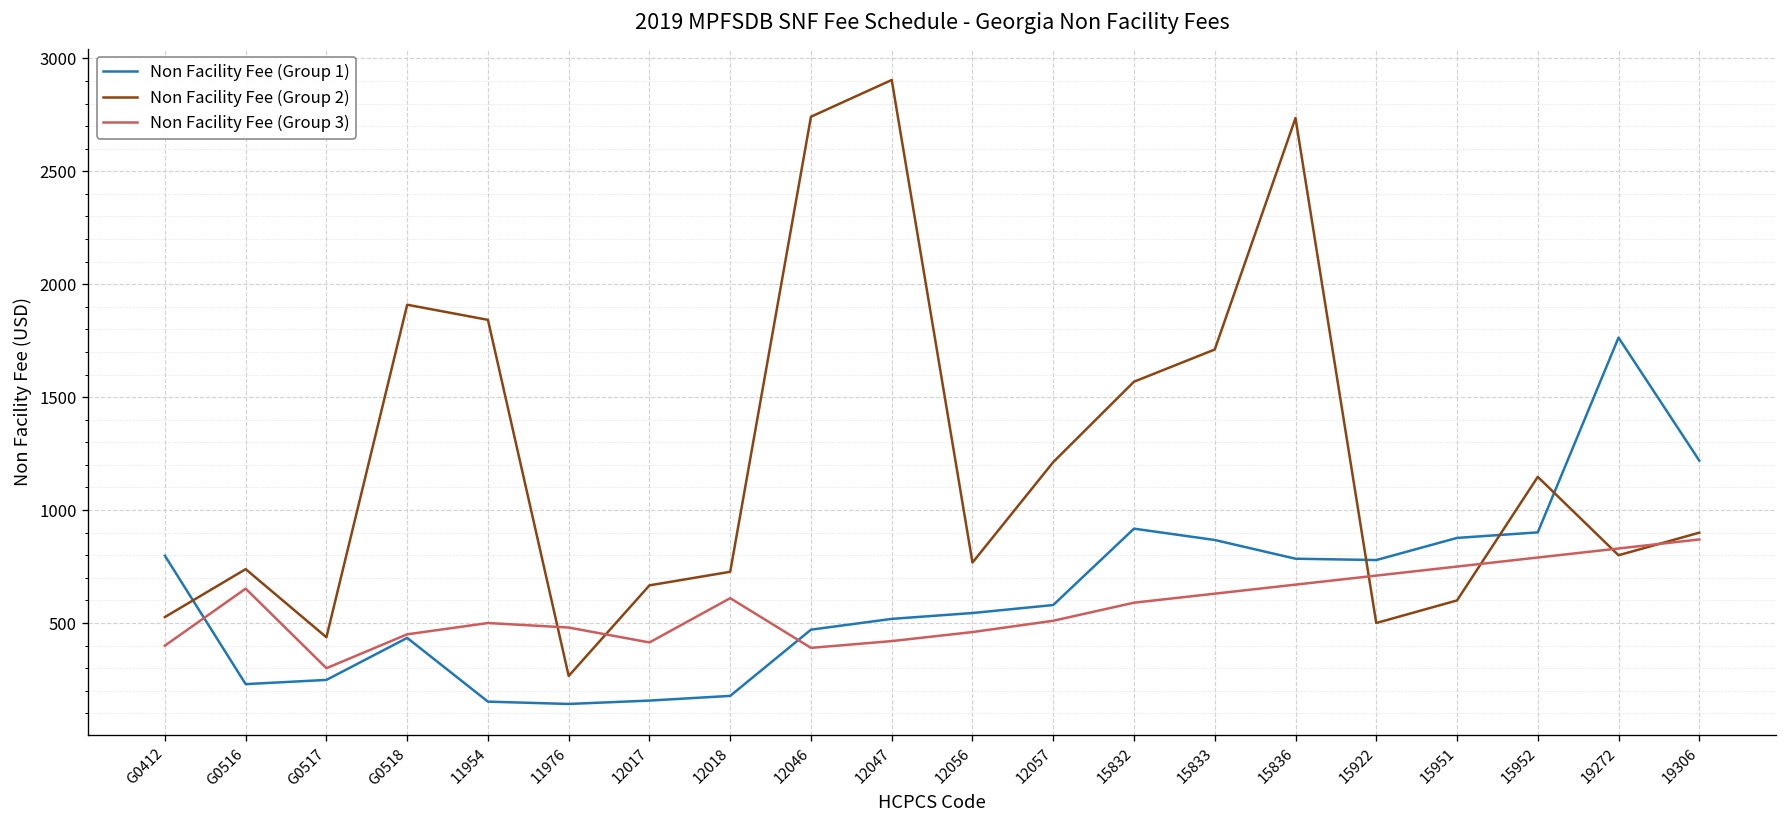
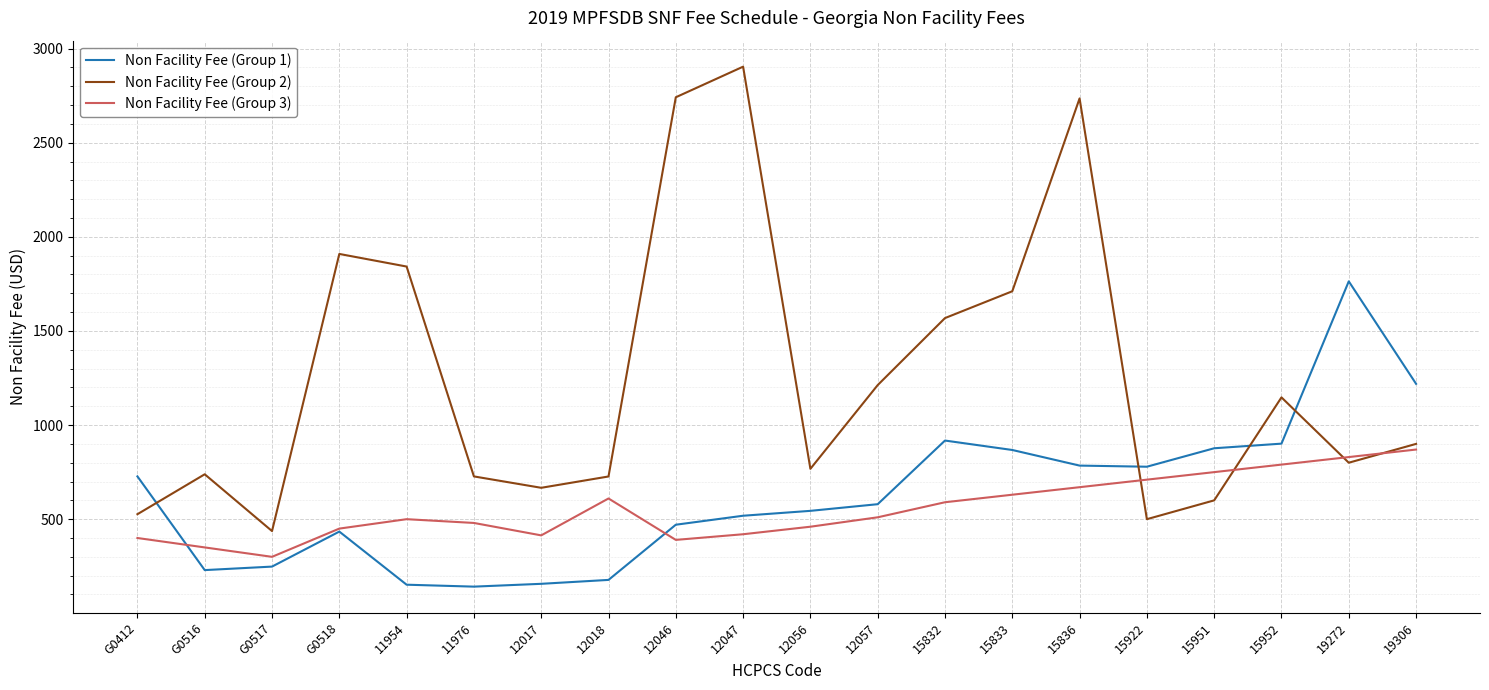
  {
    "Non Facility Fee (Group 1)": {
-     "G0412": 800,
+     "G0412": 730,
      "G0516": 230,
      "G0517": 250,
      "G0518": 430,
      "11954": 150,
      "11976": 140,
      "12017": 160,
      "12018": 180,
      "12046": 470,
      "12047": 520,
      "12056": 540,
      "12057": 580,
      "15832": 920,
      "15833": 870,
      "15836": 780,
      "15922": 780,
      "15951": 880,
      "15952": 900,
      "19272": 1760,
      "19306": 1220
    },
    "Non Facility Fee (Group 2)": {
      "G0412": 530,
      "G0516": 740,
      "G0517": 440,
      "G0518": 1910,
      "11954": 1840,
-     "11976": 270,
+     "11976": 730,
      "12017": 670,
      "12018": 730,
      "12046": 2740,
      "12047": 2900,
      "12056": 770,
      "12057": 1210,
      "15832": 1570,
      "15833": 1710,
      "15836": 2740,
      "15922": 500,
      "15951": 600,
      "15952": 1150,
      "19272": 800,
      "19306": 900
    },
    "Non Facility Fee (Group 3)": {
      "G0412": 400,
-     "G0516": 650,
+     "G0516": 350,
      "G0517": 300,
      "G0518": 450,
      "11954": 500,
      "11976": 480,
      "12017": 410,
      "12018": 610,
      "12046": 390,
      "12047": 420,
      "12056": 460,
      "12057": 510,
      "15832": 590,
      "15833": 630,
      "15836": 670,
      "15922": 710,
      "15951": 750,
      "15952": 790,
      "19272": 830,
      "19306": 870
    }
  }
